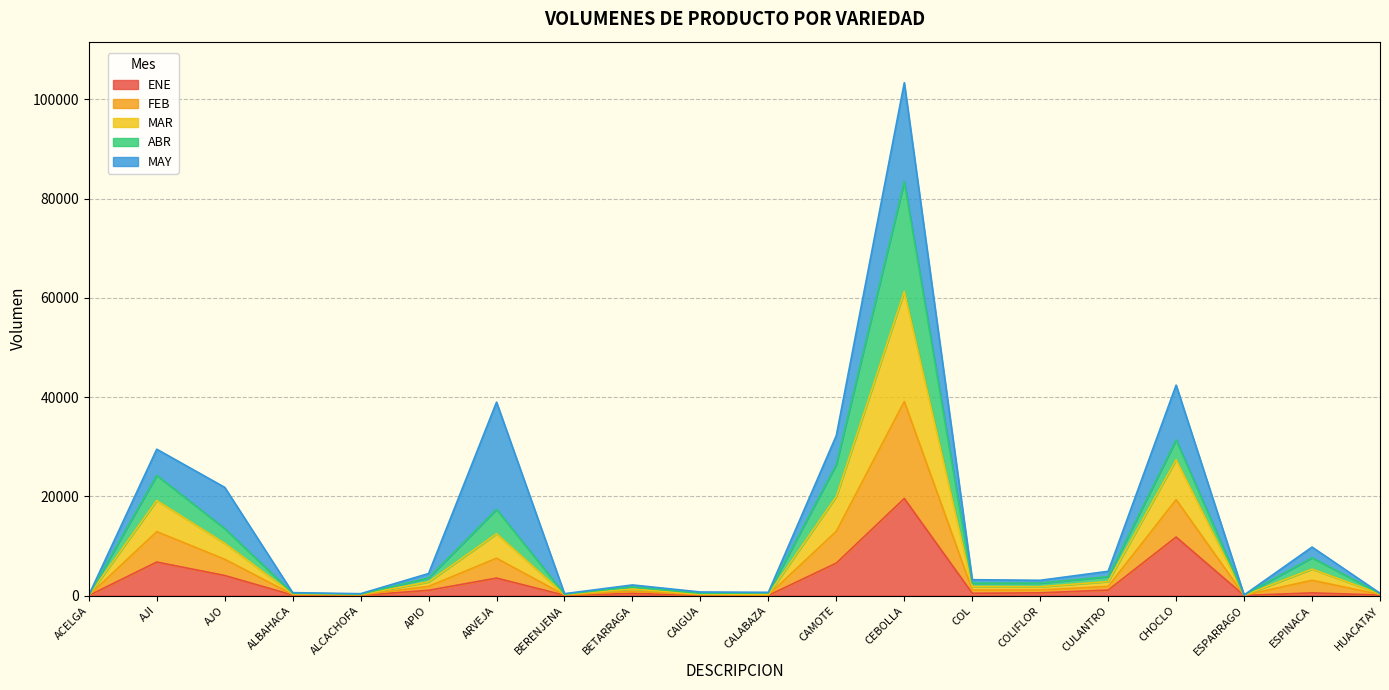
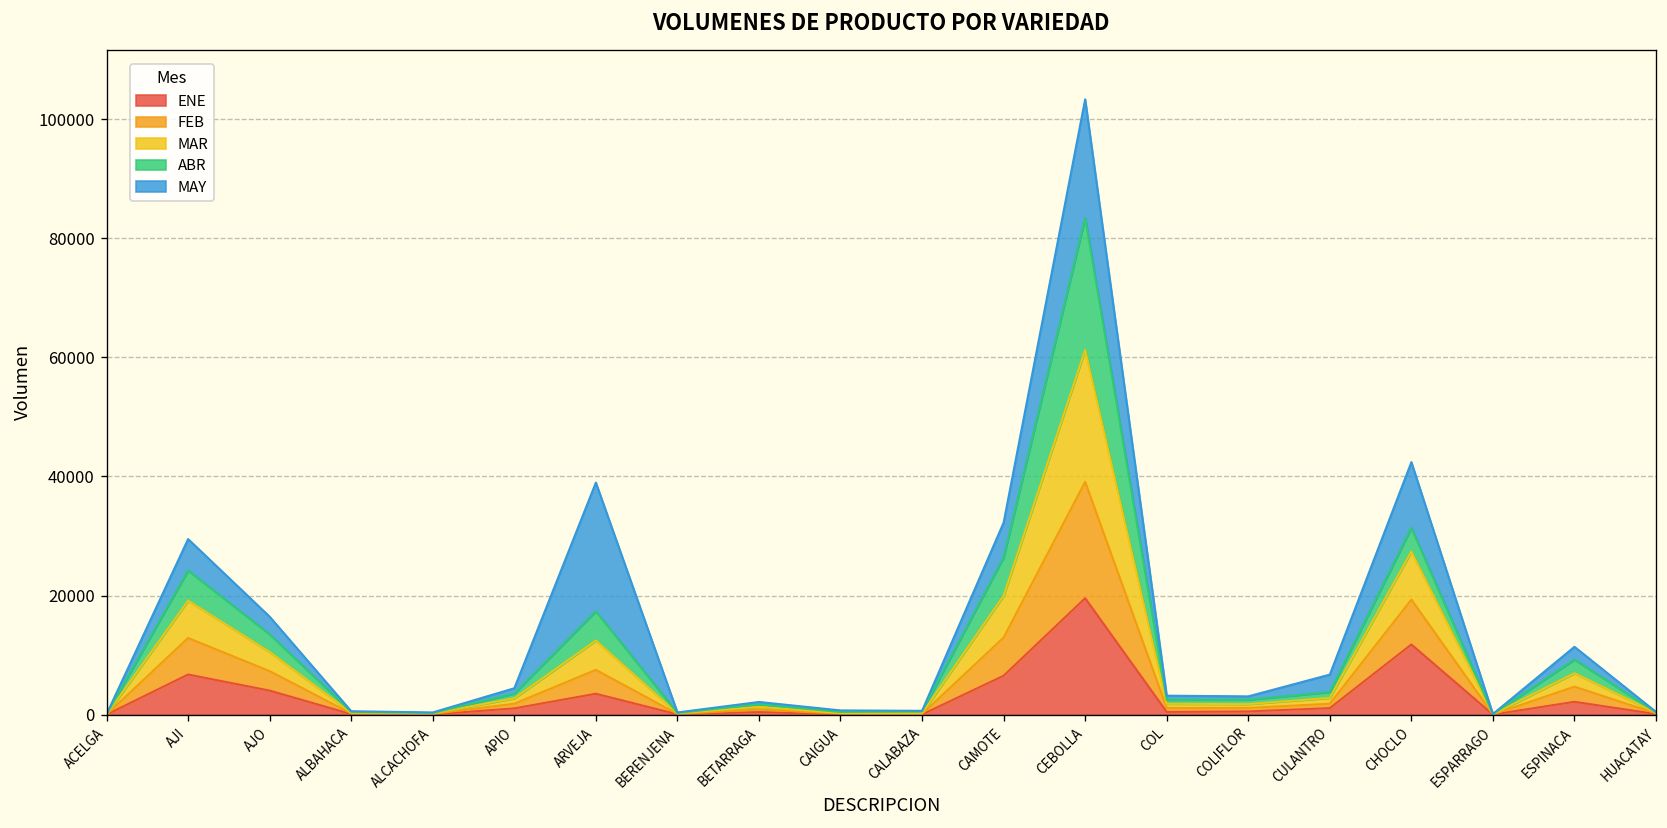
  {
    "ENE": {
      "AJI": 7000,
      "AJO": 4000,
      "APIO": 1000,
      "ARVEJA": 4000,
      "CAMOTE": 7000,
      "CEBOLLA": 20000,
      "COL": 0,
      "COLIFLOR": 1000,
      "CULANTRO": 1000,
      "CHOCLO": 12000,
-     "ESPINACA": 1000
+     "ESPINACA": 2000
    },
    "ABR": {
      "AJI": 5000,
      "AJO": 3000,
      "APIO": 1000,
      "ARVEJA": 5000,
      "CAMOTE": 6000,
      "CEBOLLA": 22000,
      "COL": 1000,
      "COLIFLOR": 1000,
      "CULANTRO": 1000,
      "CHOCLO": 4000,
      "ESPINACA": 2000
    },
    "MAY": {
      "AJI": 5000,
-     "AJO": 8000,
+     "AJO": 3000,
      "APIO": 1000,
      "ARVEJA": 22000,
      "CAMOTE": 6000,
      "CEBOLLA": 20000,
      "COL": 1000,
      "COLIFLOR": 1000,
-     "CULANTRO": 1000,
+     "CULANTRO": 3000,
      "CHOCLO": 11000,
      "ESPINACA": 2000
    }
  }
